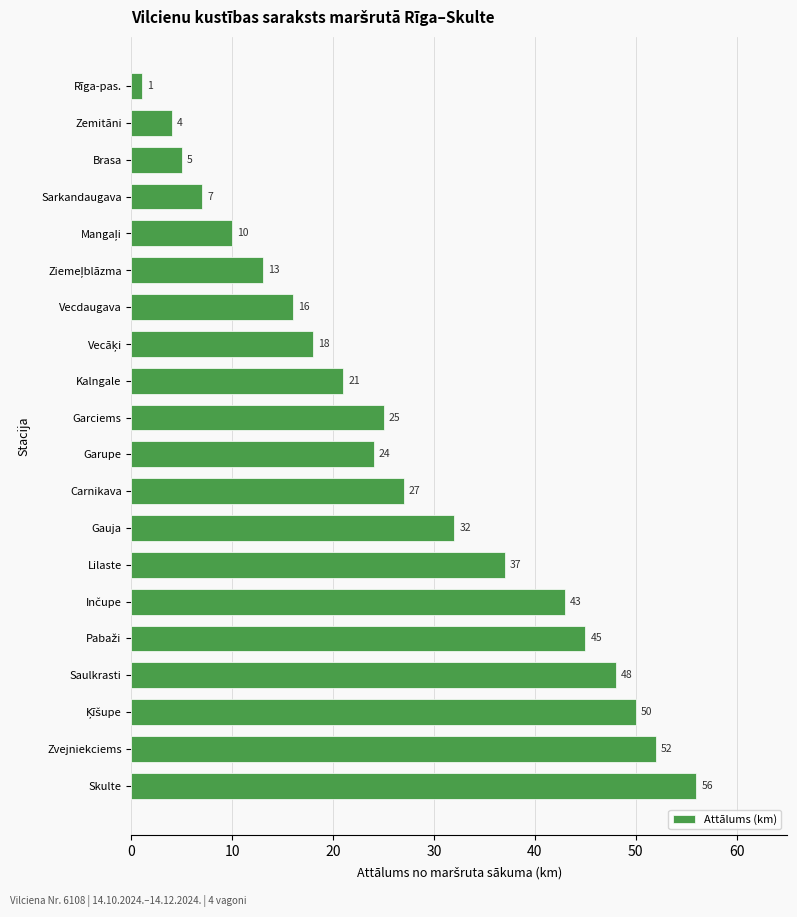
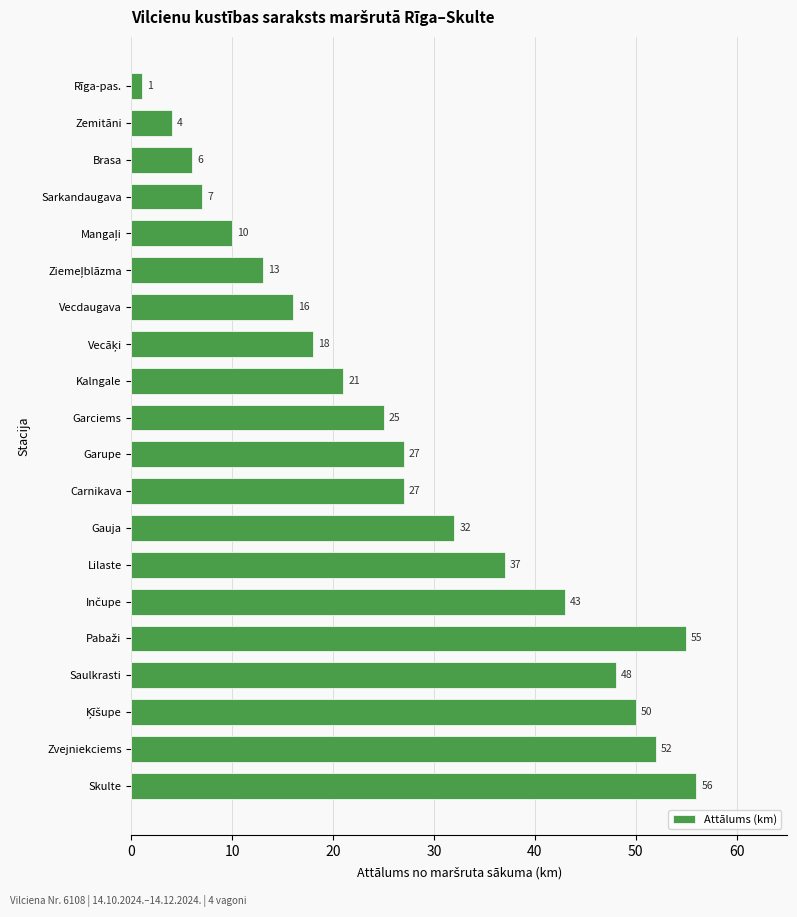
  {
    "Rīga-pas.": 1,
    "Zemitāni": 4,
-   "Brasa": 5,
+   "Brasa": 6,
    "Sarkandaugava": 7,
    "Mangaļi": 10,
    "Ziemeļblāzma": 13,
    "Vecdaugava": 16,
    "Vecāķi": 18,
    "Kalngale": 21,
    "Garciems": 25,
-   "Garupe": 24,
+   "Garupe": 27,
    "Carnikava": 27,
    "Gauja": 32,
    "Lilaste": 37,
    "Inčupe": 43,
-   "Pabaži": 45,
+   "Pabaži": 55,
    "Saulkrasti": 48,
    "Ķīšupe": 50,
    "Zvejniekciems": 52,
    "Skulte": 56
  }
